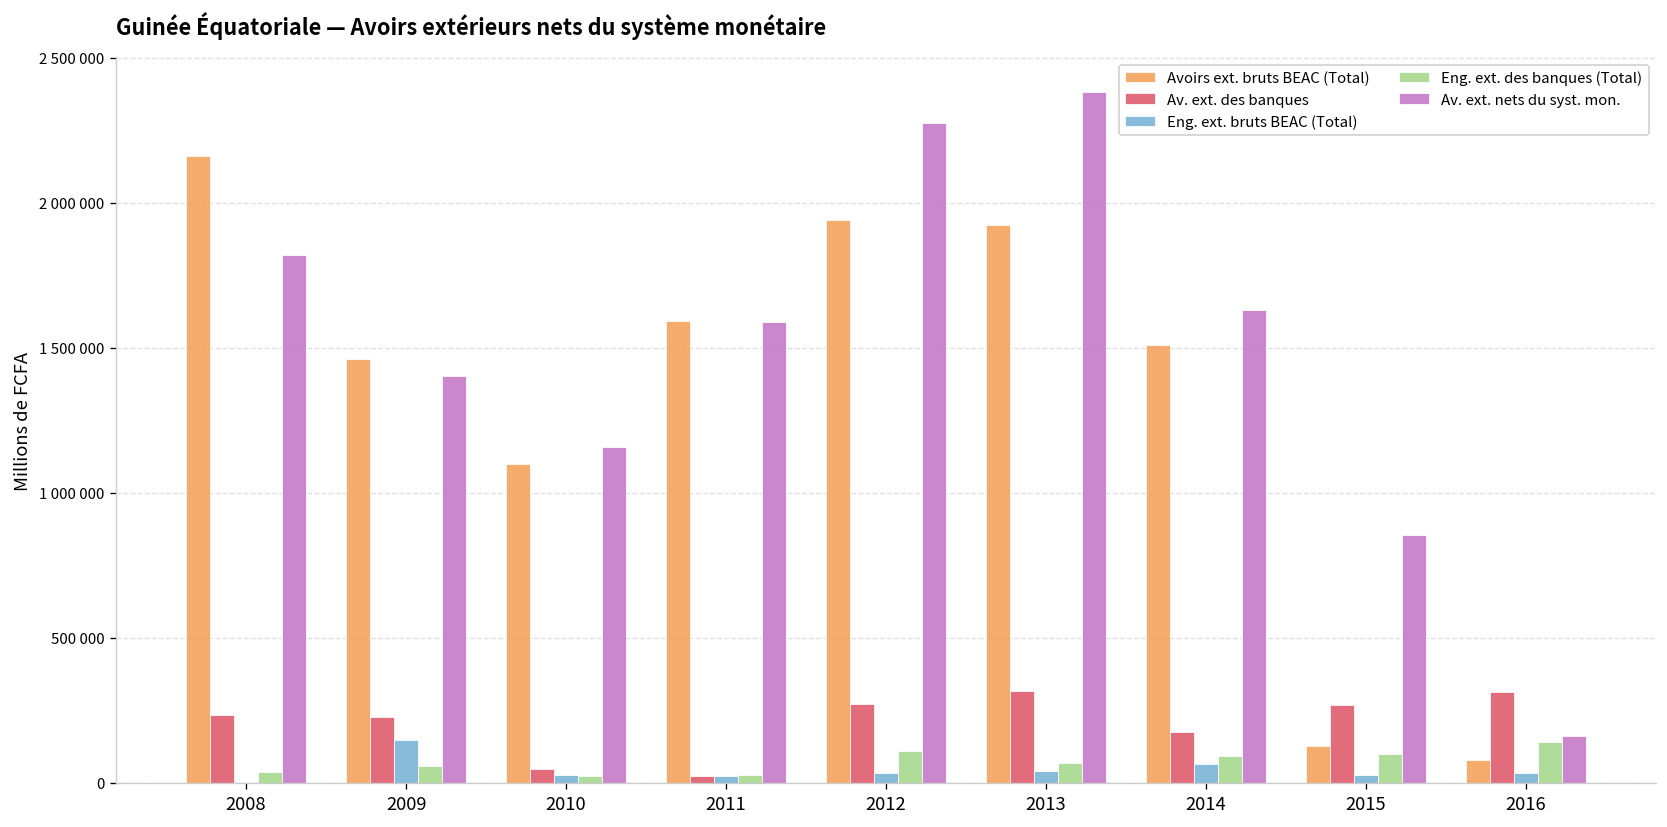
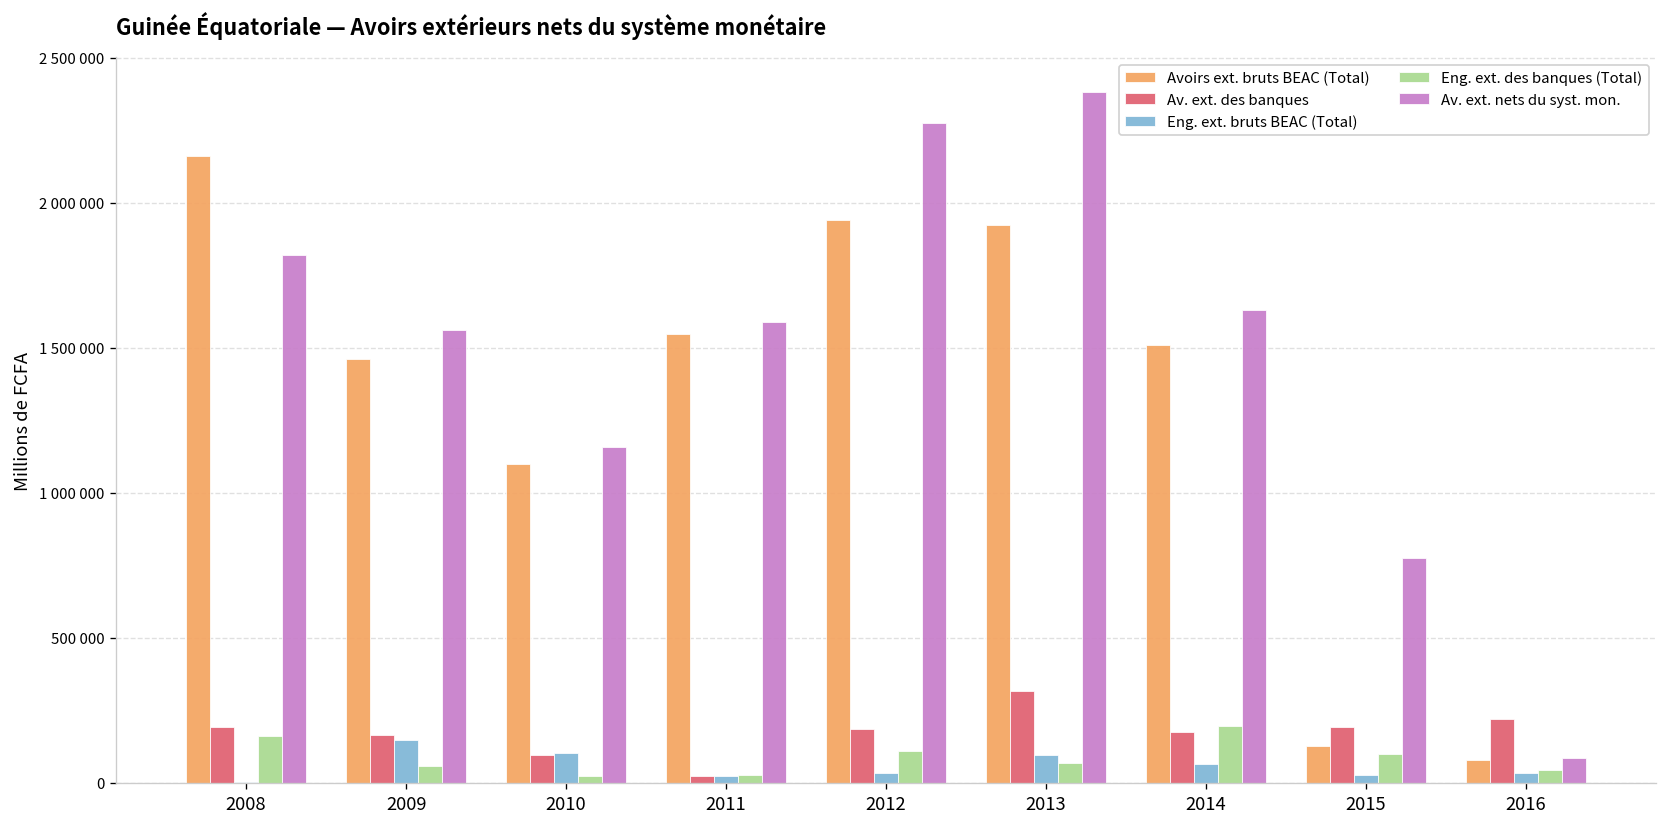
  {
    "Avoirs ext. bruts BEAC (Total)": {
      "2008": 2160000,
      "2009": 1460000,
      "2010": 1100000,
-     "2011": 1590000,
+     "2011": 1550000,
      "2012": 1940000,
      "2013": 1920000,
      "2014": 1510000,
      "2015": 130000,
      "2016": 80000
    },
    "Av. ext. des banques": {
-     "2008": 230000,
-     "2009": 230000,
-     "2010": 50000,
+     "2008": 190000,
+     "2009": 160000,
+     "2010": 100000,
      "2011": 20000,
-     "2012": 270000,
+     "2012": 190000,
      "2013": 320000,
      "2014": 180000,
-     "2015": 270000,
-     "2016": 310000
+     "2015": 190000,
+     "2016": 220000
    },
    "Eng. ext. bruts BEAC (Total)": {
      "2009": 150000,
-     "2010": 30000,
+     "2010": 100000,
      "2011": 20000,
      "2012": 30000,
-     "2013": 40000,
+     "2013": 100000,
      "2014": 70000,
      "2015": 30000,
      "2016": 30000
    },
    "Eng. ext. des banques (Total)": {
-     "2008": 40000,
+     "2008": 160000,
      "2009": 60000,
      "2010": 20000,
      "2011": 30000,
      "2012": 110000,
      "2013": 70000,
-     "2014": 90000,
+     "2014": 190000,
      "2015": 100000,
-     "2016": 140000
+     "2016": 50000
    },
    "Av. ext. nets du syst. mon.": {
      "2008": 1820000,
-     "2009": 1400000,
+     "2009": 1560000,
      "2010": 1160000,
      "2011": 1590000,
      "2012": 2270000,
      "2013": 2380000,
      "2014": 1630000,
-     "2015": 850000,
-     "2016": 160000
+     "2015": 780000,
+     "2016": 90000
    }
  }
